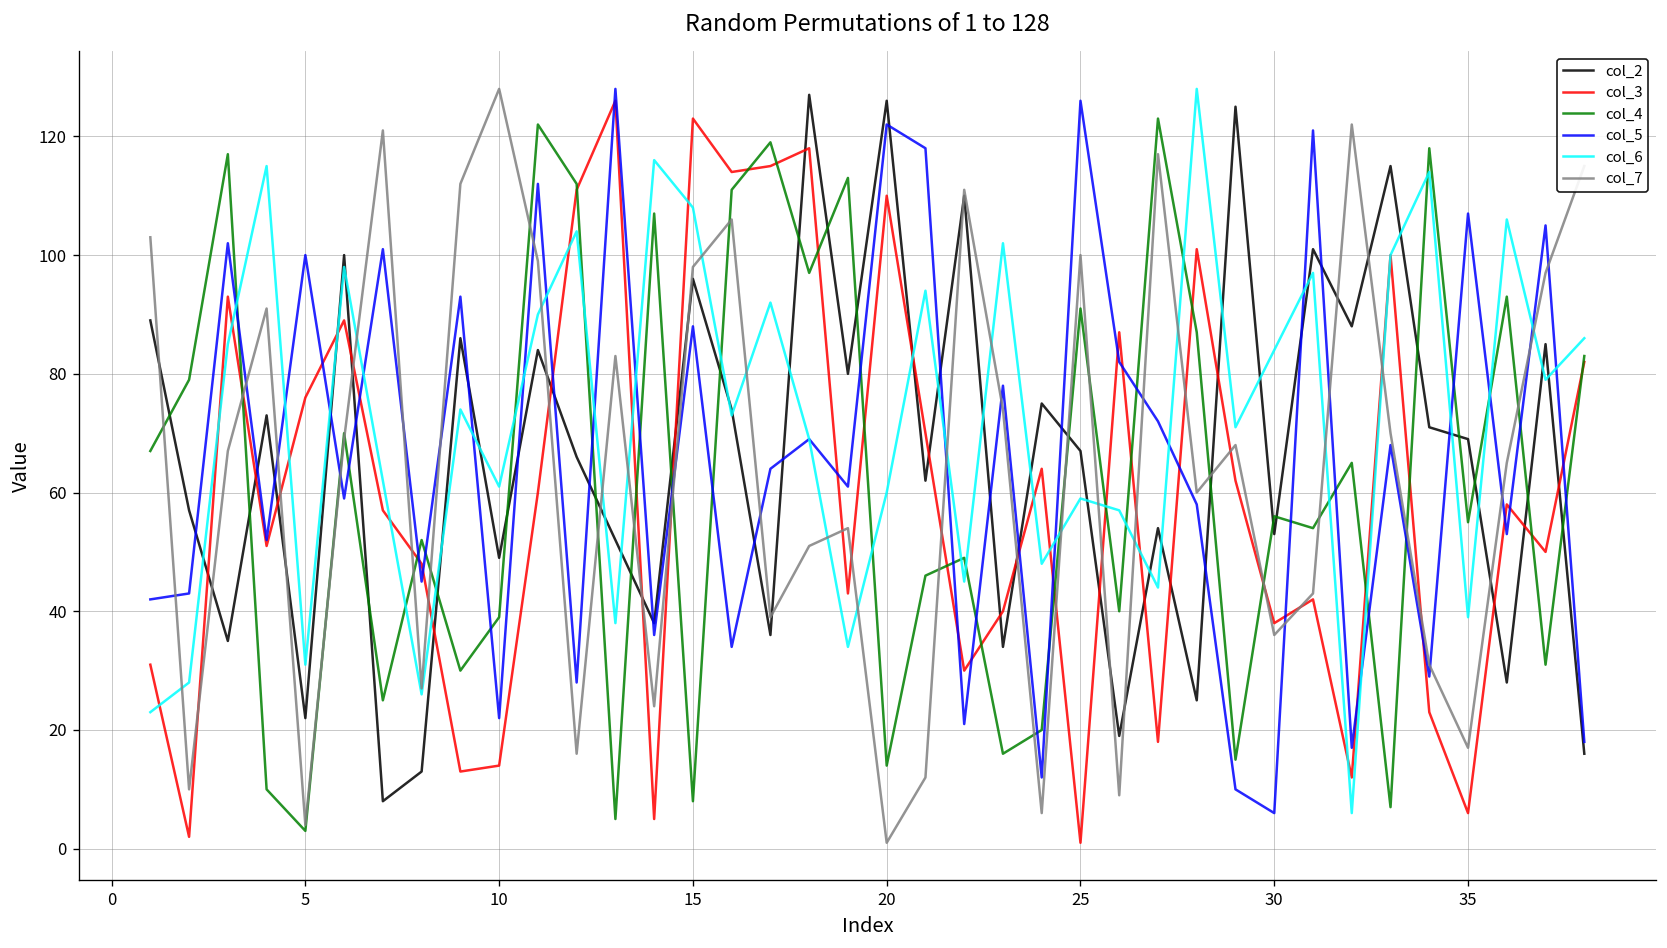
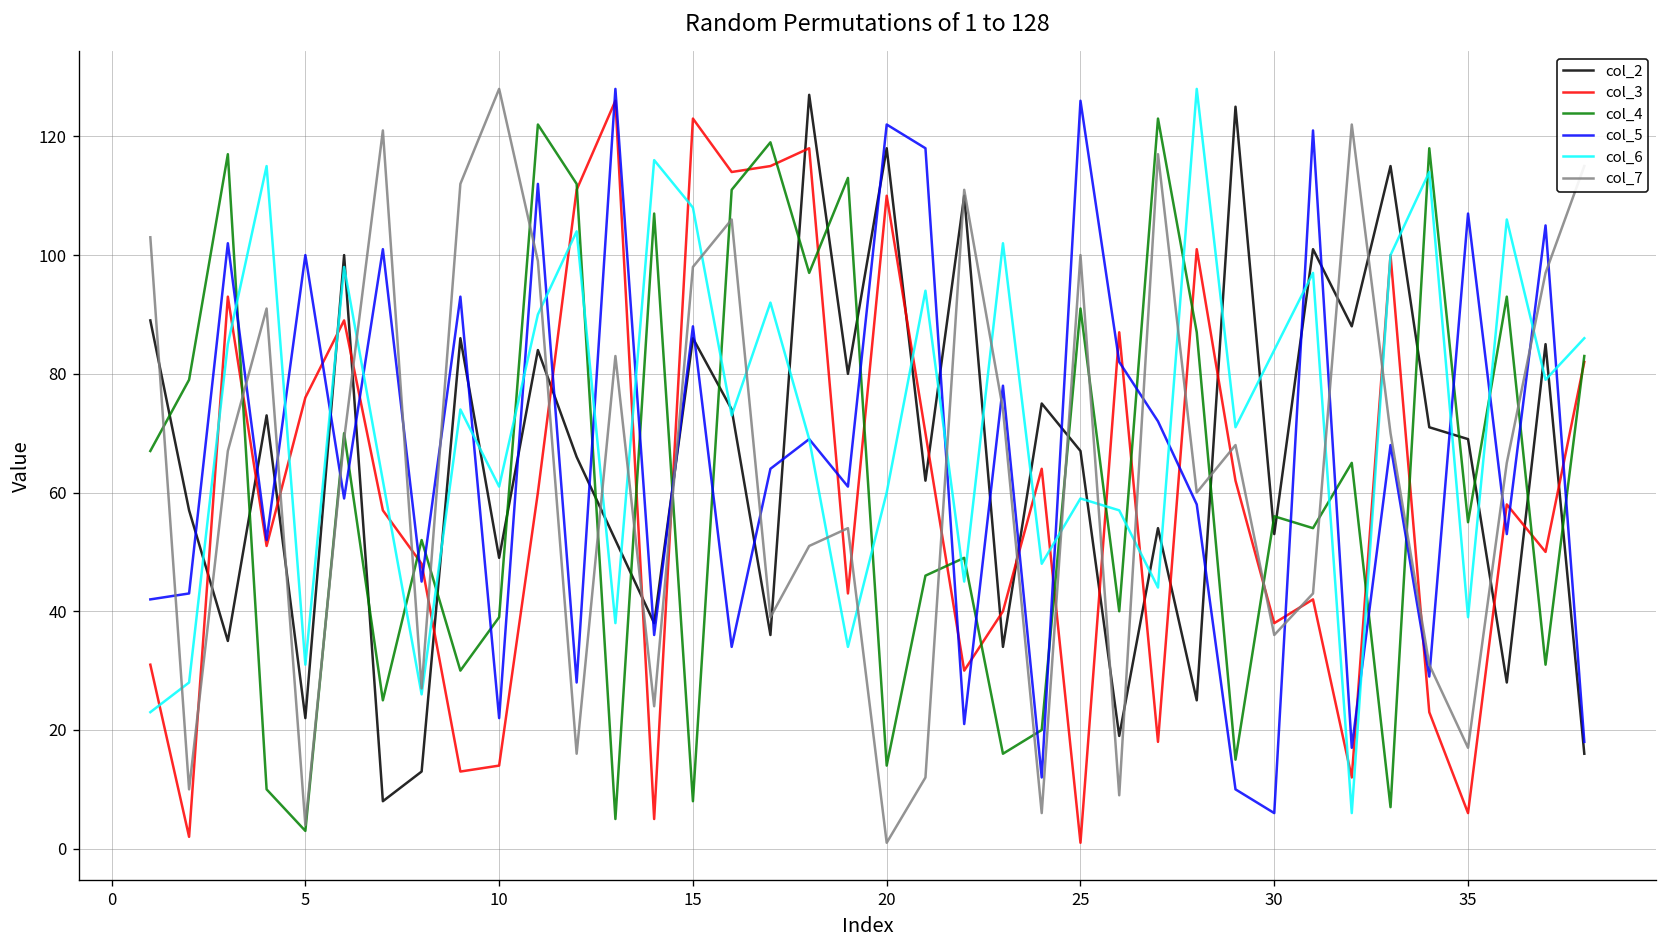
  {
    "col_2": {
      "5": 22,
      "10": 49,
-     "15": 96,
-     "20": 126,
+     "15": 86,
+     "20": 118,
      "25": 67,
      "30": 53,
      "35": 69
    },
    "col_3": {
      "5": 76,
      "10": 14,
      "15": 123,
      "20": 110,
      "25": 1,
      "30": 38,
      "35": 6
    },
    "col_4": {
      "5": 3,
      "10": 39,
      "15": 8,
      "20": 14,
      "25": 91,
      "30": 56,
      "35": 55
    },
    "col_5": {
      "5": 100,
      "10": 22,
      "15": 88,
      "20": 122,
      "25": 126,
      "30": 6,
      "35": 107
    },
    "col_6": {
      "5": 31,
      "10": 61,
      "15": 108,
      "20": 60,
      "25": 59,
      "30": 84,
      "35": 39
    },
    "col_7": {
      "5": 4,
      "10": 128,
      "15": 98,
      "20": 1,
      "25": 100,
      "30": 36,
      "35": 17
    }
  }
